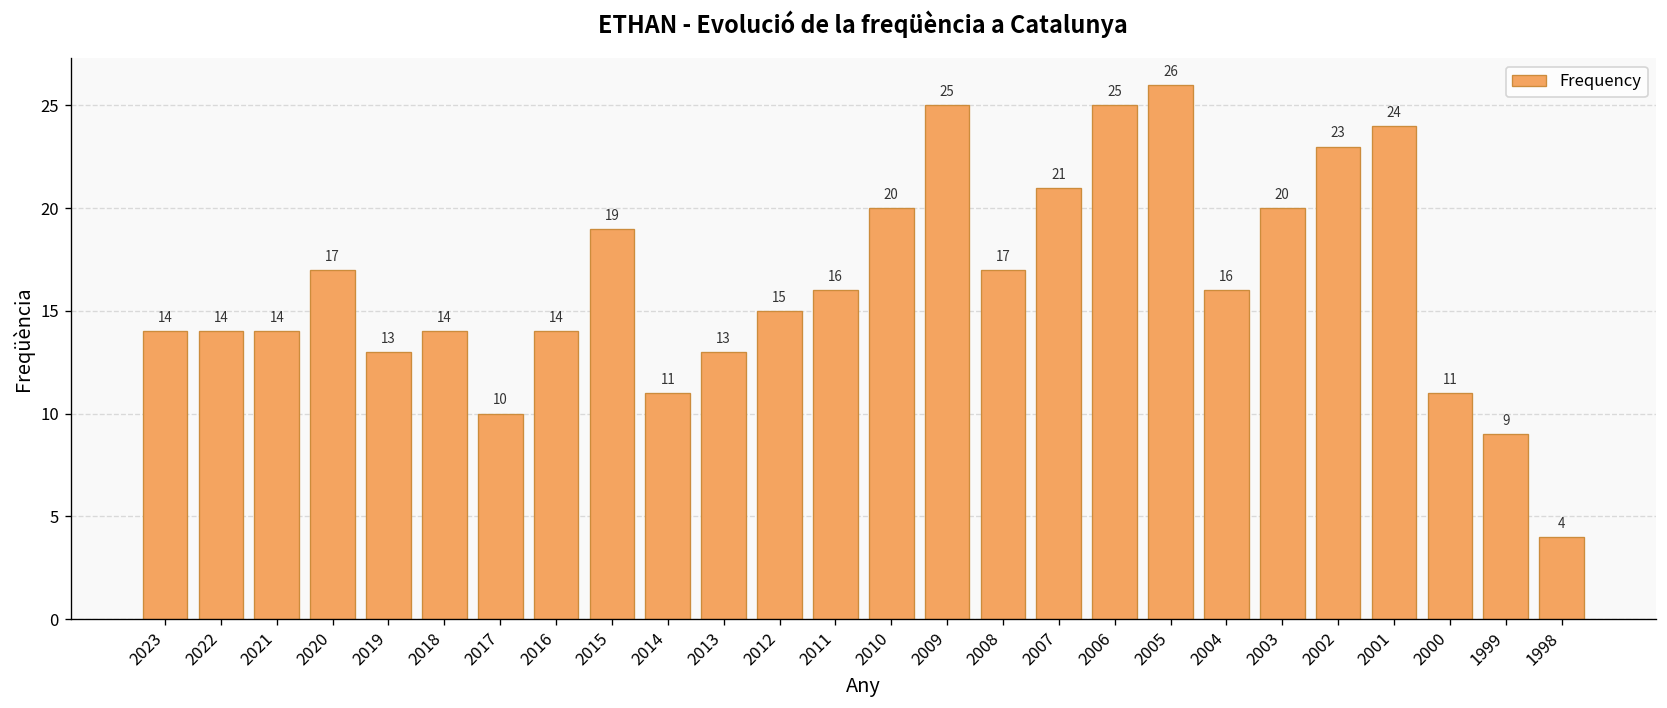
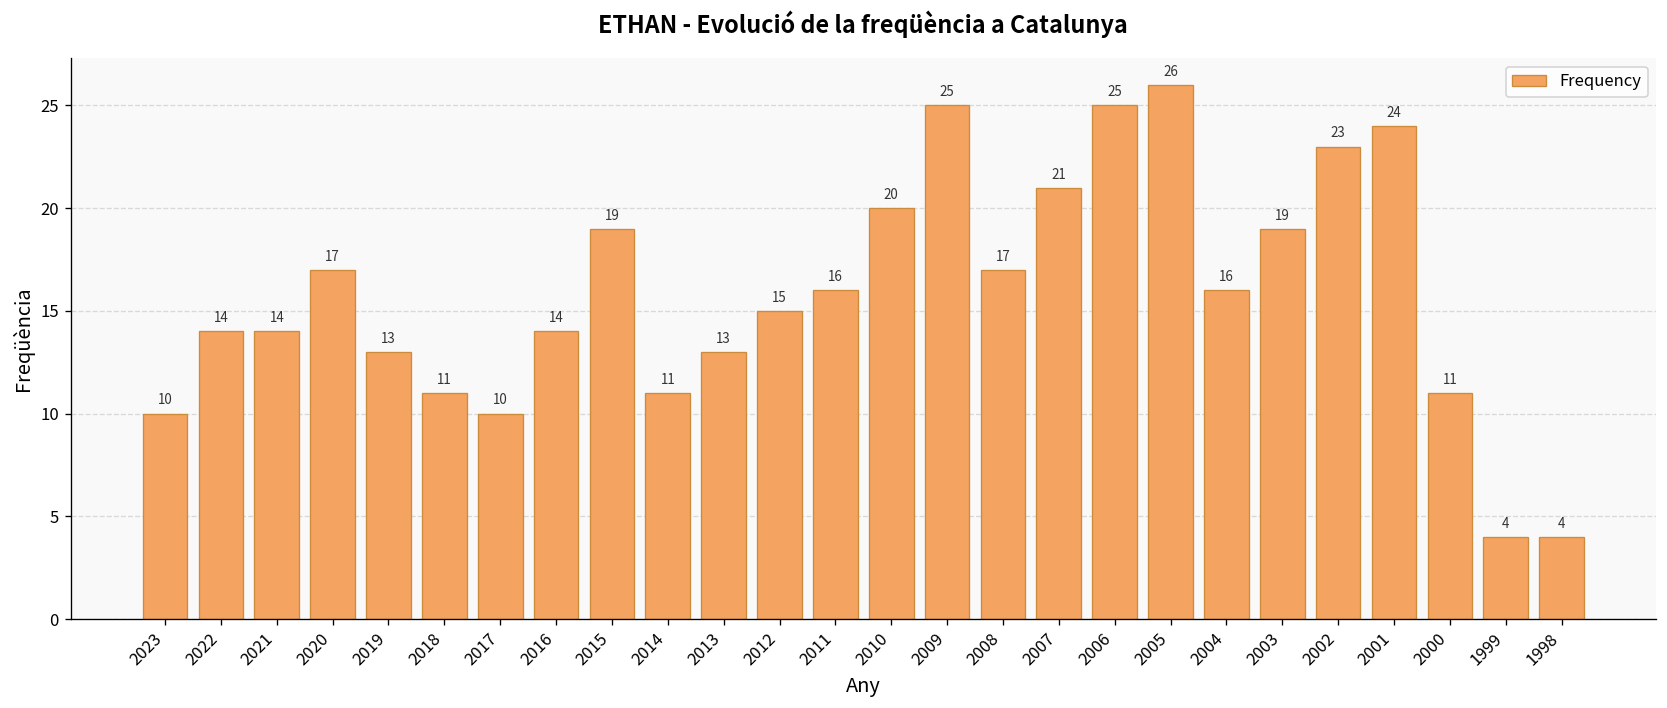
  {
-   "2023": 14,
+   "2023": 10,
    "2022": 14,
    "2021": 14,
    "2020": 17,
    "2019": 13,
-   "2018": 14,
+   "2018": 11,
    "2017": 10,
    "2016": 14,
    "2015": 19,
    "2014": 11,
    "2013": 13,
    "2012": 15,
    "2011": 16,
    "2010": 20,
    "2009": 25,
    "2008": 17,
    "2007": 21,
    "2006": 25,
    "2005": 26,
    "2004": 16,
-   "2003": 20,
+   "2003": 19,
    "2002": 23,
    "2001": 24,
    "2000": 11,
-   "1999": 9,
+   "1999": 4,
    "1998": 4
  }
